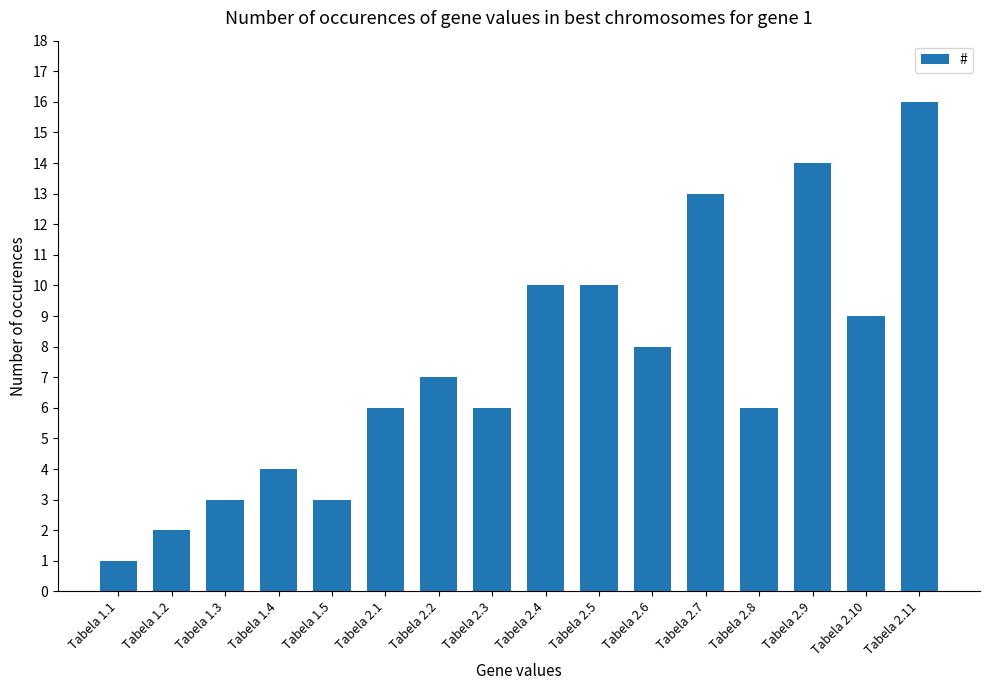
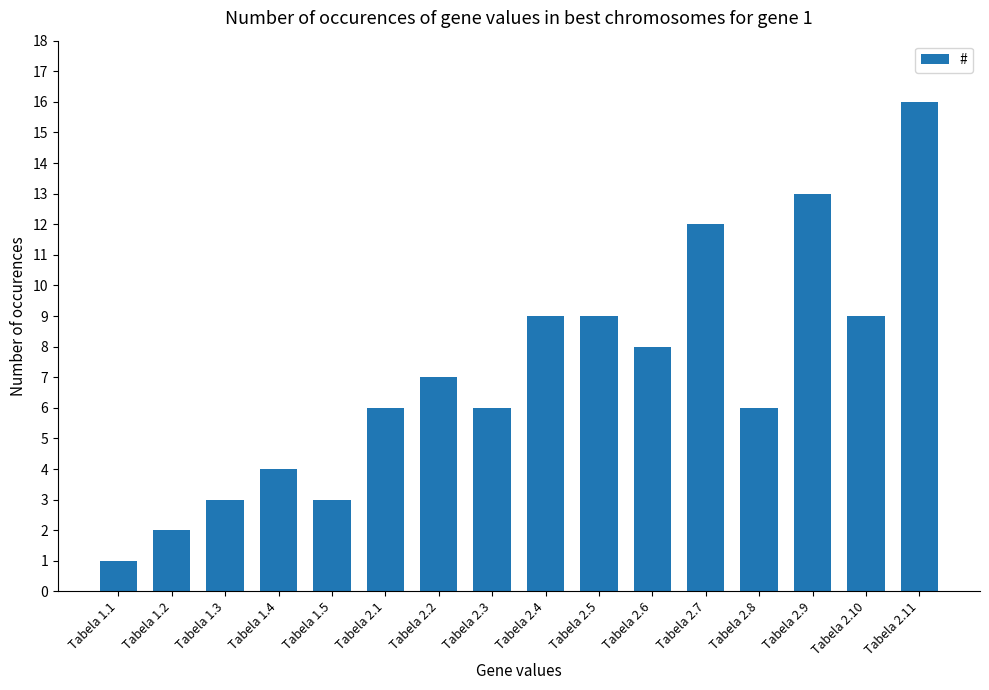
  {
    "Tabela 1.1": 1,
    "Tabela 1.2": 2,
    "Tabela 1.3": 3,
    "Tabela 1.4": 4,
    "Tabela 1.5": 3,
    "Tabela 2.1": 6,
    "Tabela 2.2": 7,
    "Tabela 2.3": 6,
-   "Tabela 2.4": 10,
-   "Tabela 2.5": 10,
+   "Tabela 2.4": 9,
+   "Tabela 2.5": 9,
    "Tabela 2.6": 8,
-   "Tabela 2.7": 13,
+   "Tabela 2.7": 12,
    "Tabela 2.8": 6,
-   "Tabela 2.9": 14,
+   "Tabela 2.9": 13,
    "Tabela 2.10": 9,
    "Tabela 2.11": 16
  }
